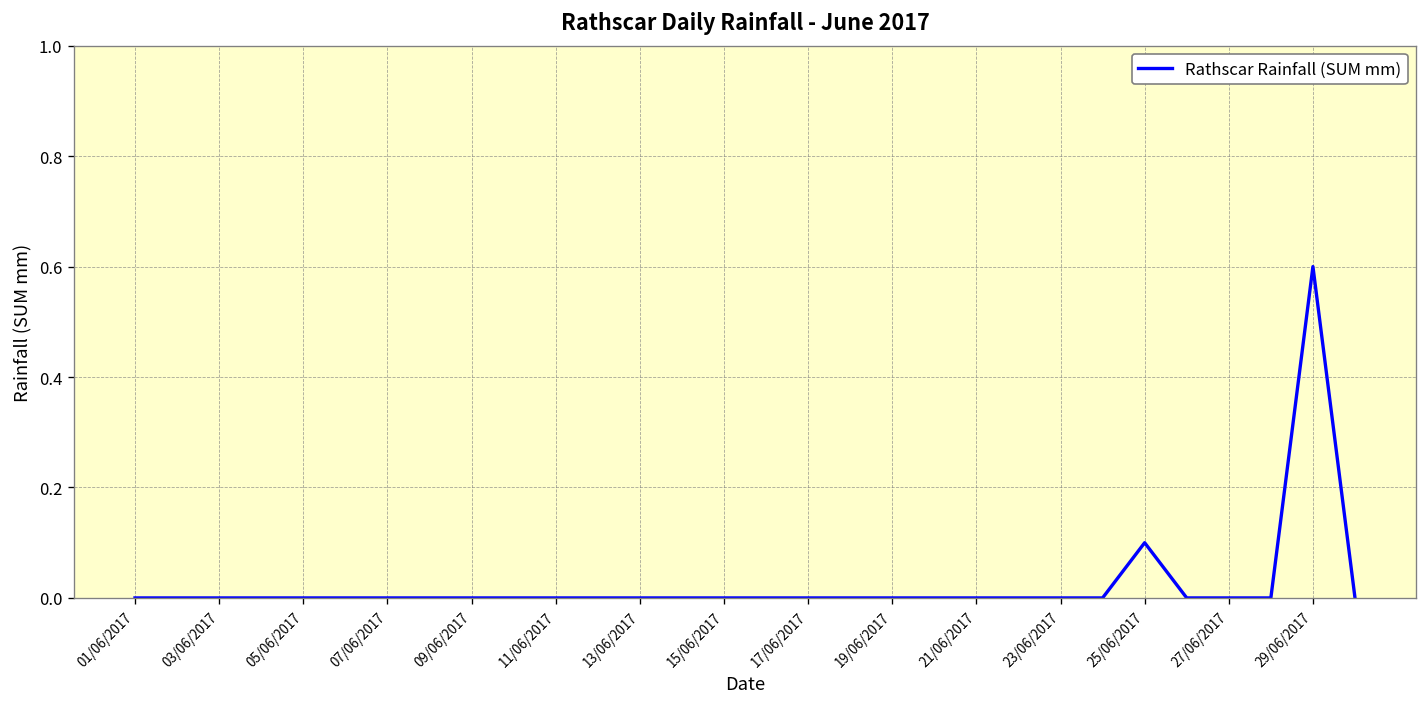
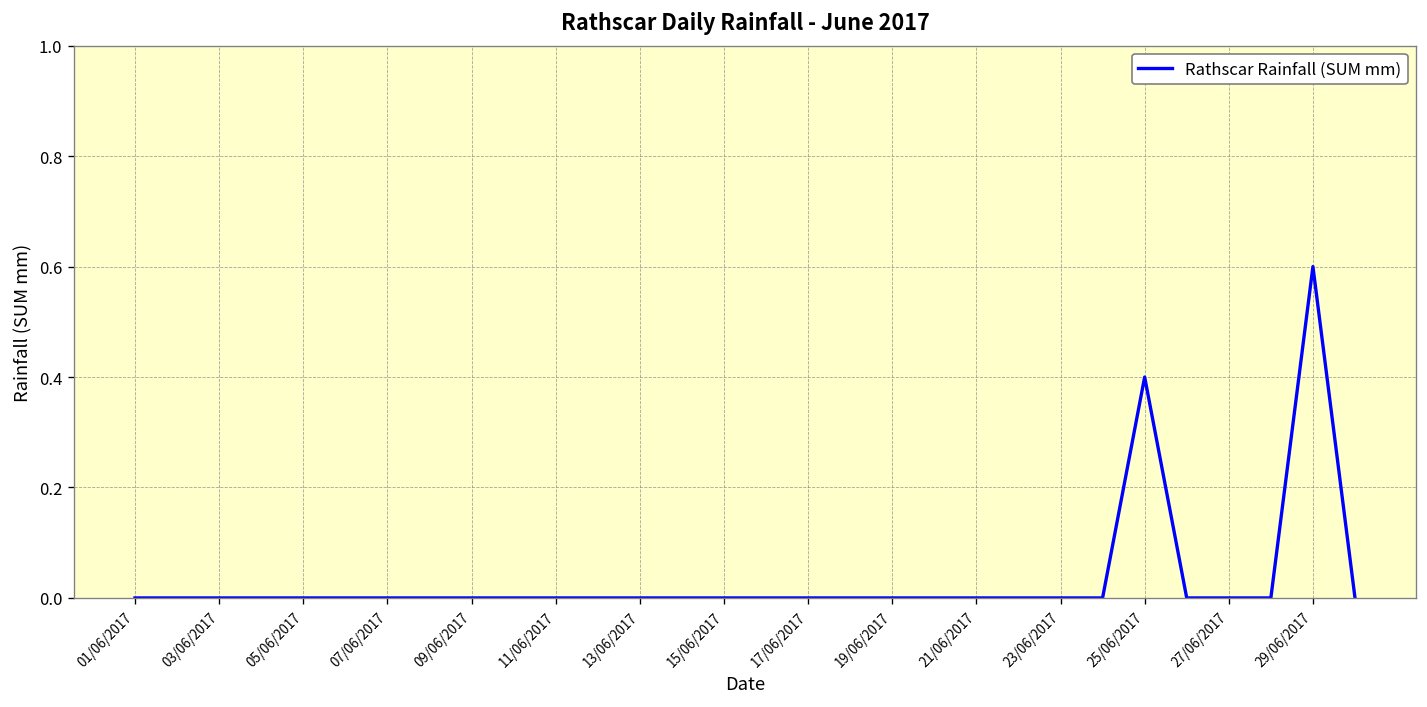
  {
    "01/06/2017": 0.0,
    "03/06/2017": 0.0,
    "05/06/2017": 0.0,
    "07/06/2017": 0.0,
    "09/06/2017": 0.0,
    "11/06/2017": 0.0,
    "13/06/2017": 0.0,
    "15/06/2017": 0.0,
    "17/06/2017": 0.0,
    "19/06/2017": 0.0,
    "21/06/2017": 0.0,
    "23/06/2017": 0.0,
-   "25/06/2017": 0.1,
+   "25/06/2017": 0.4,
    "27/06/2017": 0.0,
    "29/06/2017": 0.6
  }
